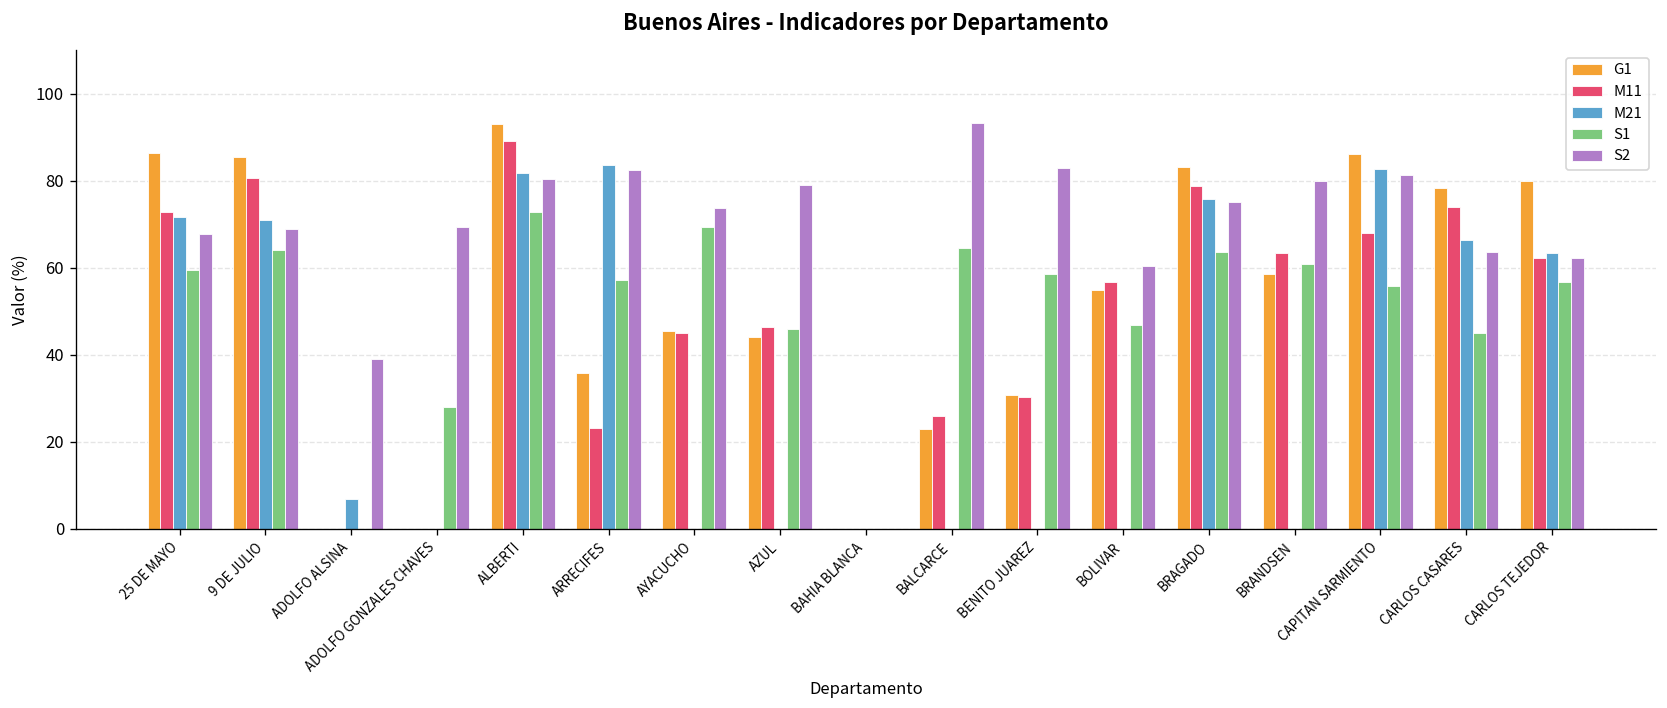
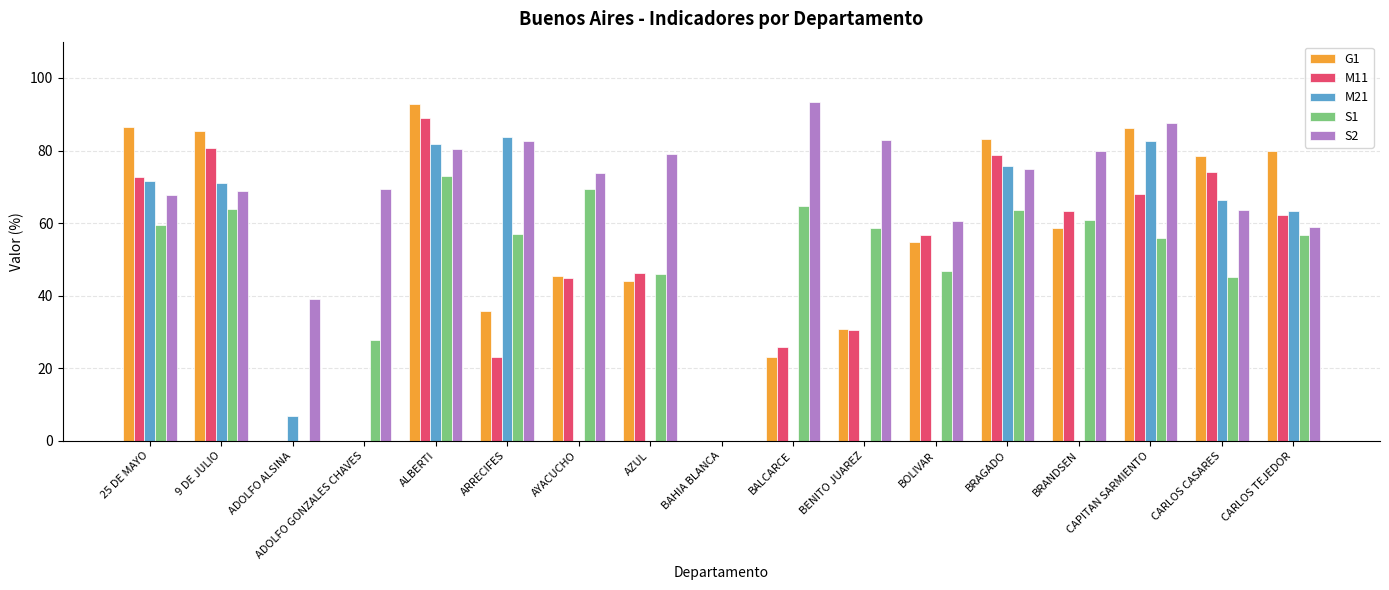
  {
    "G1": {
      "25 DE MAYO": 86,
      "9 DE JULIO": 85,
      "ADOLFO ALSINA": 0,
      "ADOLFO GONZALES CHAVES": 0,
      "ALBERTI": 93,
      "ARRECIFES": 36,
      "AYACUCHO": 46,
      "AZUL": 44,
      "BAHIA BLANCA": 0,
      "BALCARCE": 23,
      "BENITO JUAREZ": 31,
      "BOLIVAR": 55,
      "BRAGADO": 83,
      "BRANDSEN": 59,
      "CAPITAN SARMIENTO": 86,
      "CARLOS CASARES": 78,
      "CARLOS TEJEDOR": 80
    },
    "M11": {
      "25 DE MAYO": 73,
      "9 DE JULIO": 81,
      "ADOLFO ALSINA": 0,
      "ADOLFO GONZALES CHAVES": 0,
      "ALBERTI": 89,
      "ARRECIFES": 23,
      "AYACUCHO": 45,
      "AZUL": 46,
      "BAHIA BLANCA": 0,
      "BALCARCE": 26,
      "BENITO JUAREZ": 30,
      "BOLIVAR": 57,
      "BRAGADO": 79,
      "BRANDSEN": 63,
      "CAPITAN SARMIENTO": 68,
      "CARLOS CASARES": 74,
      "CARLOS TEJEDOR": 62
    },
    "M21": {
      "25 DE MAYO": 72,
      "9 DE JULIO": 71,
      "ADOLFO ALSINA": 7,
      "ADOLFO GONZALES CHAVES": 0,
      "ALBERTI": 82,
      "ARRECIFES": 84,
      "AYACUCHO": 0,
      "AZUL": 0,
      "BAHIA BLANCA": 0,
      "BALCARCE": 0,
      "BENITO JUAREZ": 0,
      "BOLIVAR": 0,
      "BRAGADO": 76,
      "BRANDSEN": 0,
      "CAPITAN SARMIENTO": 83,
      "CARLOS CASARES": 66,
      "CARLOS TEJEDOR": 63
    },
    "S1": {
      "25 DE MAYO": 60,
      "9 DE JULIO": 64,
      "ADOLFO ALSINA": 0,
      "ADOLFO GONZALES CHAVES": 28,
      "ALBERTI": 73,
      "ARRECIFES": 57,
      "AYACUCHO": 69,
      "AZUL": 46,
      "BAHIA BLANCA": 0,
      "BALCARCE": 65,
      "BENITO JUAREZ": 59,
      "BOLIVAR": 47,
      "BRAGADO": 64,
      "BRANDSEN": 61,
      "CAPITAN SARMIENTO": 56,
      "CARLOS CASARES": 45,
      "CARLOS TEJEDOR": 57
    },
    "S2": {
      "25 DE MAYO": 68,
      "9 DE JULIO": 69,
      "ADOLFO ALSINA": 39,
      "ADOLFO GONZALES CHAVES": 69,
      "ALBERTI": 80,
      "ARRECIFES": 83,
      "AYACUCHO": 74,
      "AZUL": 79,
      "BAHIA BLANCA": 0,
      "BALCARCE": 93,
      "BENITO JUAREZ": 83,
      "BOLIVAR": 61,
      "BRAGADO": 75,
      "BRANDSEN": 80,
-     "CAPITAN SARMIENTO": 81,
+     "CAPITAN SARMIENTO": 88,
      "CARLOS CASARES": 64,
-     "CARLOS TEJEDOR": 62
+     "CARLOS TEJEDOR": 59
    }
  }
